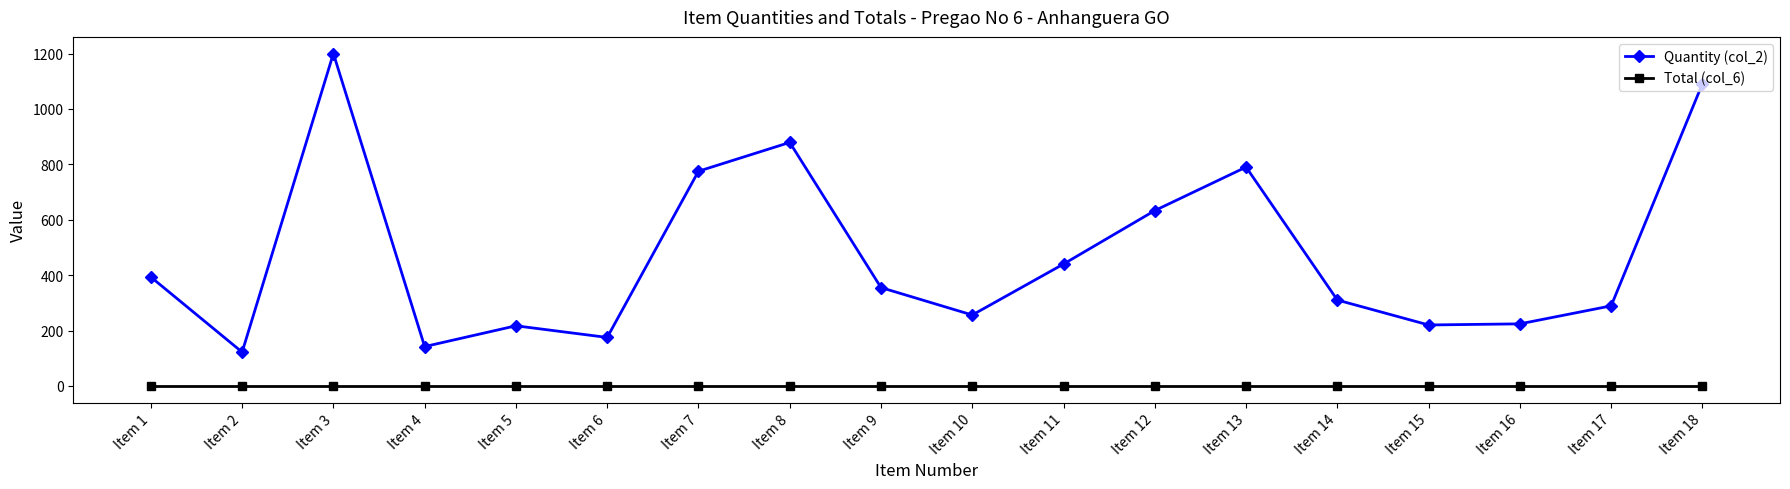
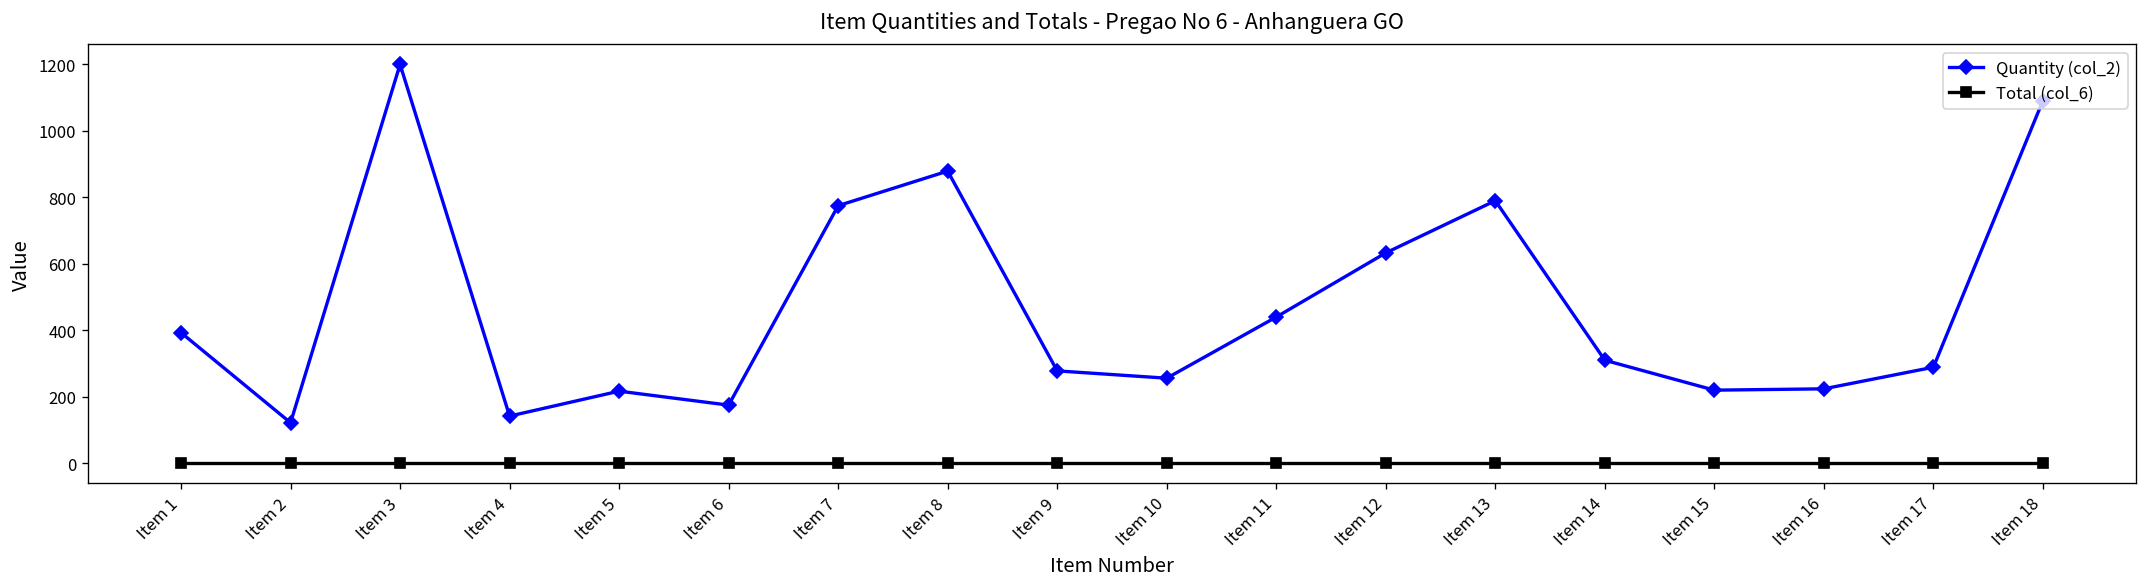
  {
    "Quantity (col_2)": {
      "Item 1": 390,
      "Item 2": 120,
      "Item 3": 1200,
      "Item 4": 140,
      "Item 5": 220,
      "Item 6": 180,
      "Item 7": 780,
      "Item 8": 880,
-     "Item 9": 360,
+     "Item 9": 280,
      "Item 10": 260,
      "Item 11": 440,
      "Item 12": 630,
      "Item 13": 790,
      "Item 14": 310,
      "Item 15": 220,
      "Item 16": 220,
      "Item 17": 290
    },
    "Total (col_6)": {
      "Item 1": 0,
      "Item 2": 0,
      "Item 3": 0,
      "Item 4": 0,
      "Item 5": 0,
      "Item 6": 0,
      "Item 7": 0,
      "Item 8": 0,
      "Item 9": 0,
      "Item 10": 0,
      "Item 11": 0,
      "Item 12": 0,
      "Item 13": 0,
      "Item 14": 0,
      "Item 15": 0,
      "Item 16": 0,
      "Item 17": 0,
      "Item 18": 0
    }
  }
